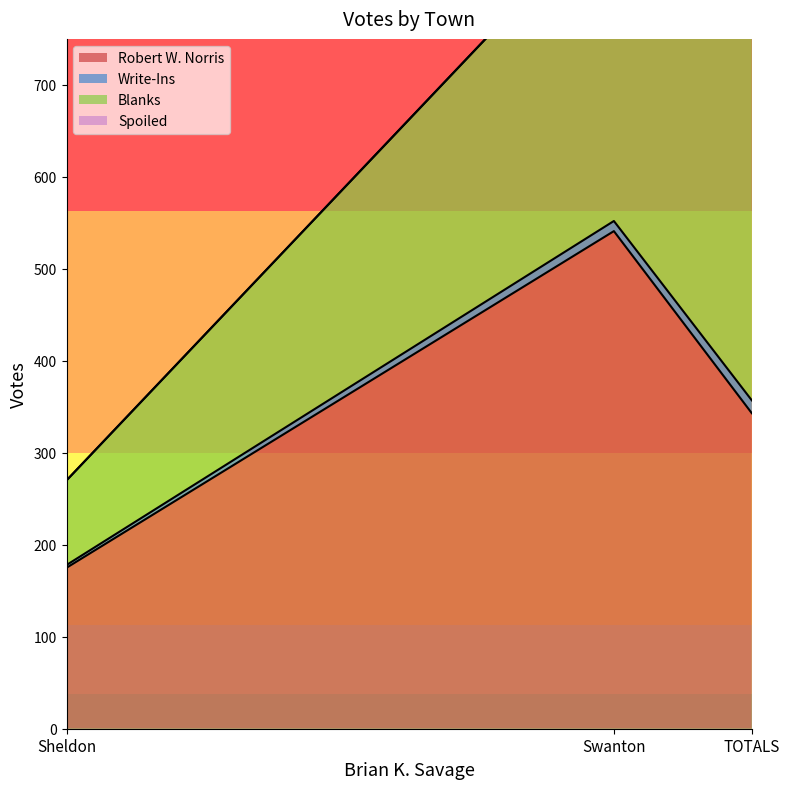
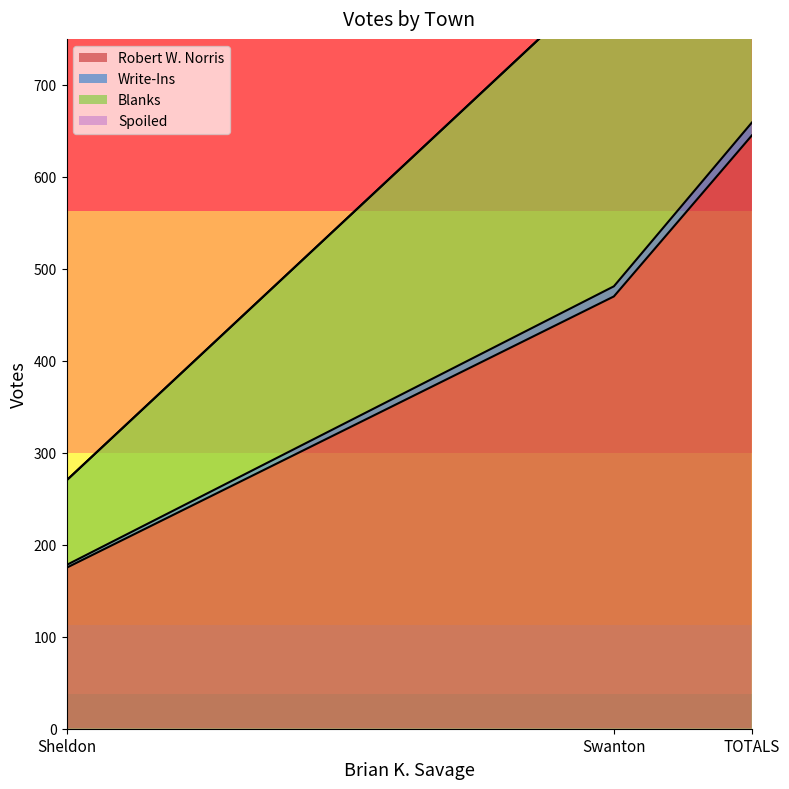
  {
    "Robert W. Norris": {
      "Sheldon": 180,
-     "Swanton": 540,
-     "TOTALS": 340
+     "Swanton": 470,
+     "TOTALS": 650
    },
    "Write-Ins": {
      "Sheldon": 0,
      "Swanton": 10,
      "TOTALS": 10
    }
  }
